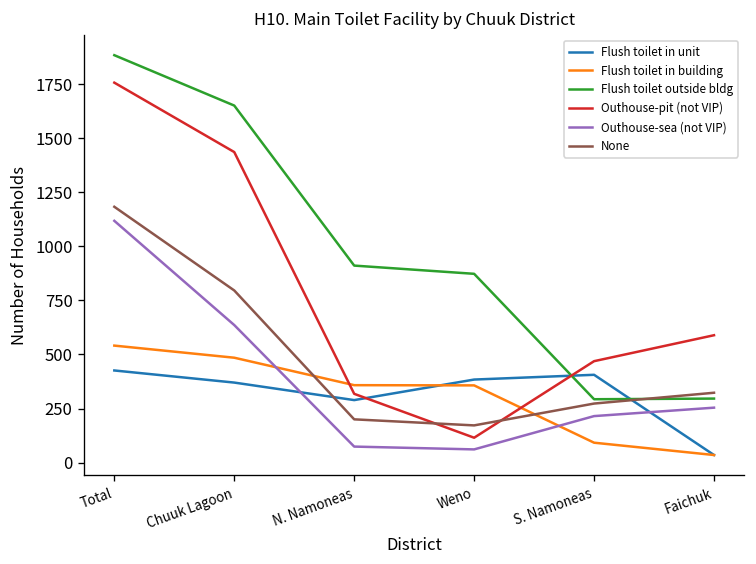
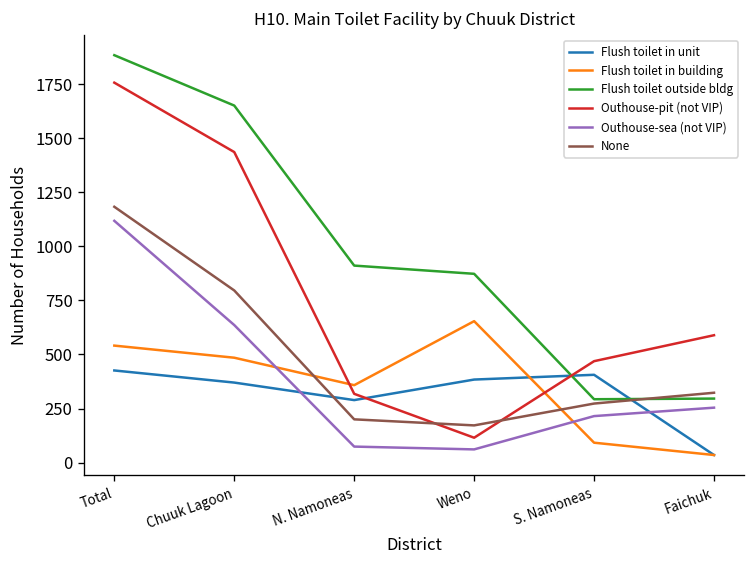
  {
    "Flush toilet in unit": {
      "Total": 430,
      "Chuuk Lagoon": 370,
      "N. Namoneas": 290,
      "Weno": 380,
      "S. Namoneas": 410
    },
    "Flush toilet in building": {
      "Total": 540,
      "Chuuk Lagoon": 490,
      "N. Namoneas": 360,
-     "Weno": 360,
+     "Weno": 650,
      "S. Namoneas": 90
    },
    "Flush toilet outside bldg": {
      "Total": 1880,
      "Chuuk Lagoon": 1650,
      "N. Namoneas": 910,
      "Weno": 870,
      "S. Namoneas": 290,
      "Faichuk": 300
    },
    "Outhouse-pit (not VIP)": {
      "Total": 1760,
      "Chuuk Lagoon": 1440,
      "N. Namoneas": 320,
      "Weno": 120,
      "S. Namoneas": 470,
      "Faichuk": 590
    },
    "Outhouse-sea (not VIP)": {
      "Total": 1120,
      "Chuuk Lagoon": 640,
      "N. Namoneas": 70,
      "Weno": 60,
      "S. Namoneas": 220,
      "Faichuk": 250
    },
    "None": {
      "Total": 1180,
      "Chuuk Lagoon": 800,
      "N. Namoneas": 200,
      "Weno": 170,
      "S. Namoneas": 270,
      "Faichuk": 320
    }
  }
